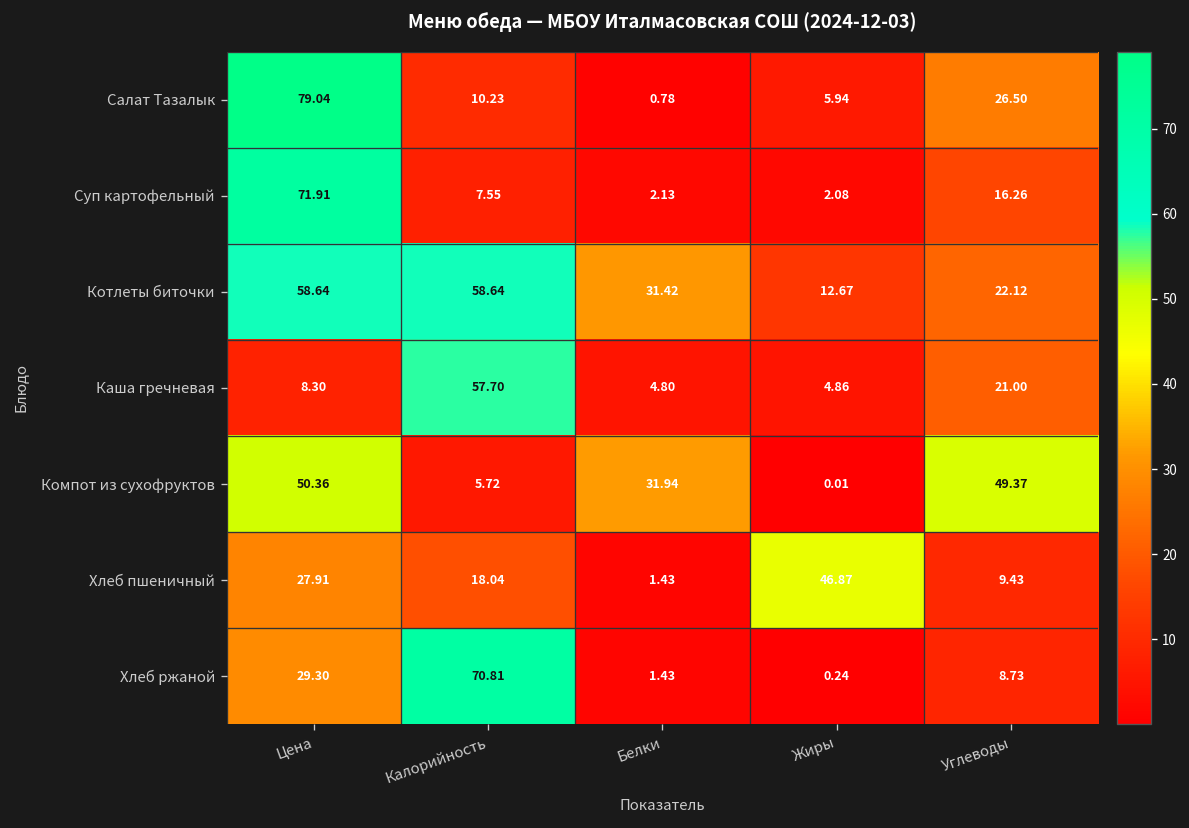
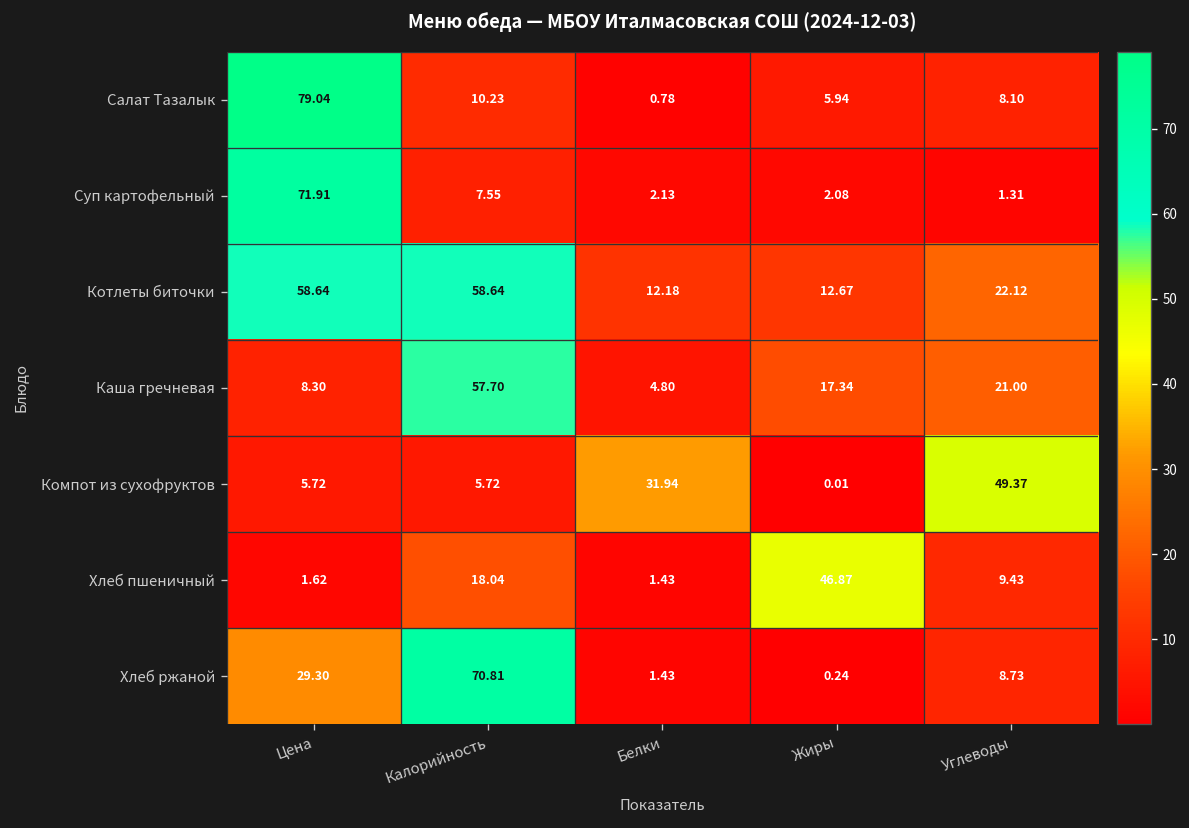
  {
    "Салат Тазалык": {
      "Цена": 79.04,
      "Калорийность": 10.23,
      "Белки": 0.78,
      "Жиры": 5.94,
-     "Углеводы": 26.50
+     "Углеводы": 8.10
    },
    "Суп картофельный": {
      "Цена": 71.91,
      "Калорийность": 7.55,
      "Белки": 2.13,
      "Жиры": 2.08,
-     "Углеводы": 16.26
+     "Углеводы": 1.31
    },
    "Котлеты биточки": {
      "Цена": 58.64,
      "Калорийность": 58.64,
-     "Белки": 31.42,
+     "Белки": 12.18,
      "Жиры": 12.67,
      "Углеводы": 22.12
    },
    "Каша гречневая": {
      "Цена": 8.30,
      "Калорийность": 57.70,
      "Белки": 4.80,
-     "Жиры": 4.86,
+     "Жиры": 17.34,
      "Углеводы": 21.00
    },
    "Компот из сухофруктов": {
-     "Цена": 50.36,
+     "Цена": 5.72,
      "Калорийность": 5.72,
      "Белки": 31.94,
      "Жиры": 0.01,
      "Углеводы": 49.37
    },
    "Хлеб пшеничный": {
-     "Цена": 27.91,
+     "Цена": 1.62,
      "Калорийность": 18.04,
      "Белки": 1.43,
      "Жиры": 46.87,
      "Углеводы": 9.43
    },
    "Хлеб ржаной": {
      "Цена": 29.30,
      "Калорийность": 70.81,
      "Белки": 1.43,
      "Жиры": 0.24,
      "Углеводы": 8.73
    }
  }
